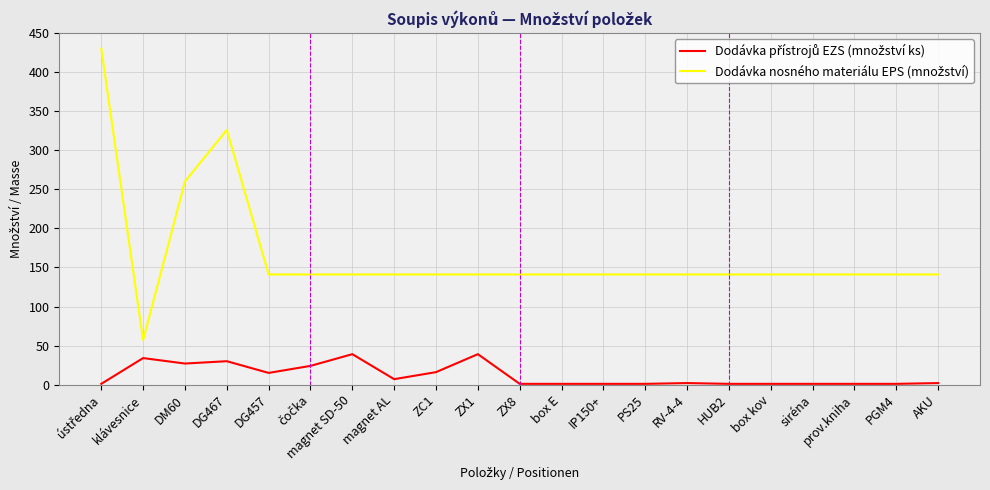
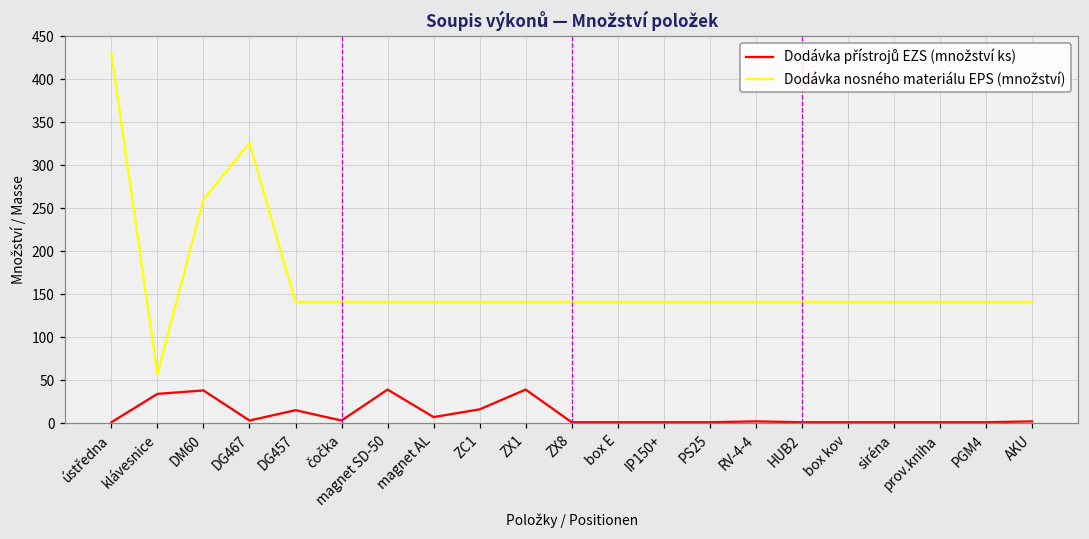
  {
    "Dodávka přístrojů EZS (množství ks)": {
      "ústředna": 0,
      "klávesnice": 30,
-     "DM60": 30,
-     "DG467": 30,
+     "DM60": 40,
+     "DG467": 0,
      "DG457": 20,
-     "čočka": 20,
+     "čočka": 0,
      "magnet SD-50": 40,
      "magnet AL": 10,
      "ZC1": 20,
      "ZX1": 40,
      "ZX8": 0,
      "box E": 0,
      "IP150+": 0,
      "PS25": 0,
      "RV-4-4": 0,
      "HUB2": 0,
      "box kov": 0,
      "siréna": 0,
      "prov.kniha": 0,
      "PGM4": 0,
      "AKU": 0
    },
    "Dodávka nosného materiálu EPS (množství)": {
      "ústředna": 430,
      "klávesnice": 60,
      "DM60": 260,
      "DG467": 330,
      "DG457": 140,
      "čočka": 140,
      "magnet SD-50": 140,
      "magnet AL": 140,
      "ZC1": 140,
      "ZX1": 140,
      "ZX8": 140,
      "box E": 140,
      "IP150+": 140,
      "PS25": 140,
      "RV-4-4": 140,
      "HUB2": 140,
      "box kov": 140,
      "siréna": 140,
      "prov.kniha": 140,
      "PGM4": 140,
      "AKU": 140
    }
  }
